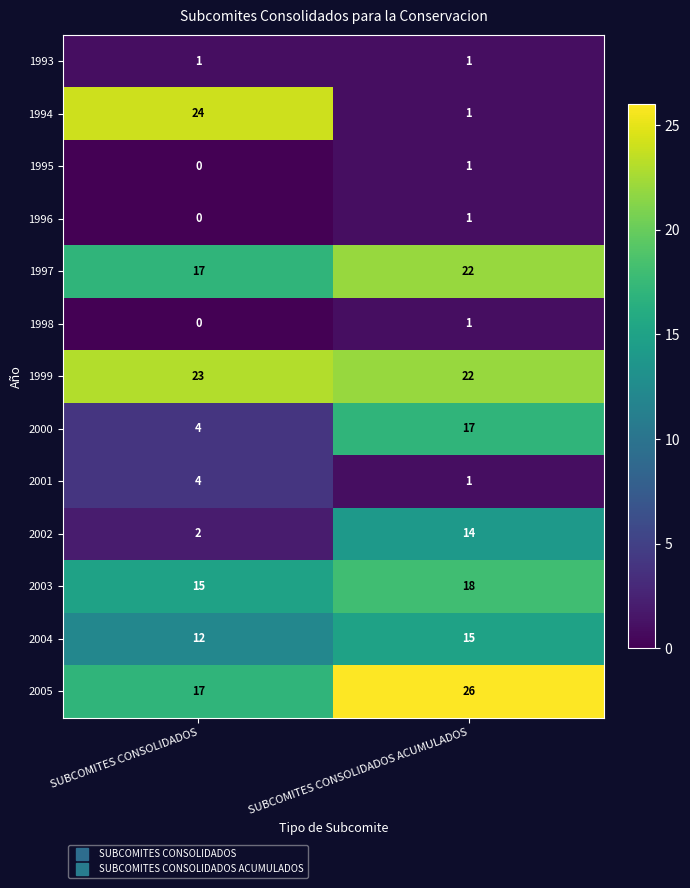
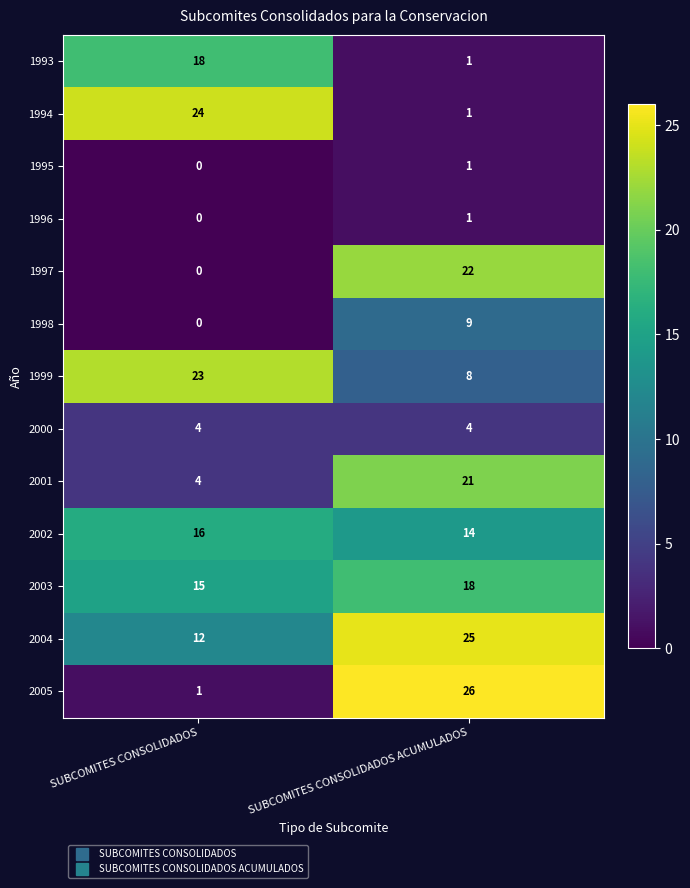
  {
    "1993": {
-     "SUBCOMITES CONSOLIDADOS": 1,
+     "SUBCOMITES CONSOLIDADOS": 18,
      "SUBCOMITES CONSOLIDADOS ACUMULADOS": 1
    },
    "1994": {
      "SUBCOMITES CONSOLIDADOS": 24,
      "SUBCOMITES CONSOLIDADOS ACUMULADOS": 1
    },
    "1995": {
      "SUBCOMITES CONSOLIDADOS": 0,
      "SUBCOMITES CONSOLIDADOS ACUMULADOS": 1
    },
    "1996": {
      "SUBCOMITES CONSOLIDADOS": 0,
      "SUBCOMITES CONSOLIDADOS ACUMULADOS": 1
    },
    "1997": {
-     "SUBCOMITES CONSOLIDADOS": 17,
+     "SUBCOMITES CONSOLIDADOS": 0,
      "SUBCOMITES CONSOLIDADOS ACUMULADOS": 22
    },
    "1998": {
      "SUBCOMITES CONSOLIDADOS": 0,
-     "SUBCOMITES CONSOLIDADOS ACUMULADOS": 1
+     "SUBCOMITES CONSOLIDADOS ACUMULADOS": 9
    },
    "1999": {
      "SUBCOMITES CONSOLIDADOS": 23,
-     "SUBCOMITES CONSOLIDADOS ACUMULADOS": 22
+     "SUBCOMITES CONSOLIDADOS ACUMULADOS": 8
    },
    "2000": {
      "SUBCOMITES CONSOLIDADOS": 4,
-     "SUBCOMITES CONSOLIDADOS ACUMULADOS": 17
+     "SUBCOMITES CONSOLIDADOS ACUMULADOS": 4
    },
    "2001": {
      "SUBCOMITES CONSOLIDADOS": 4,
-     "SUBCOMITES CONSOLIDADOS ACUMULADOS": 1
+     "SUBCOMITES CONSOLIDADOS ACUMULADOS": 21
    },
    "2002": {
-     "SUBCOMITES CONSOLIDADOS": 2,
+     "SUBCOMITES CONSOLIDADOS": 16,
      "SUBCOMITES CONSOLIDADOS ACUMULADOS": 14
    },
    "2003": {
      "SUBCOMITES CONSOLIDADOS": 15,
      "SUBCOMITES CONSOLIDADOS ACUMULADOS": 18
    },
    "2004": {
      "SUBCOMITES CONSOLIDADOS": 12,
-     "SUBCOMITES CONSOLIDADOS ACUMULADOS": 15
+     "SUBCOMITES CONSOLIDADOS ACUMULADOS": 25
    },
    "2005": {
-     "SUBCOMITES CONSOLIDADOS": 17,
+     "SUBCOMITES CONSOLIDADOS": 1,
      "SUBCOMITES CONSOLIDADOS ACUMULADOS": 26
    }
  }
